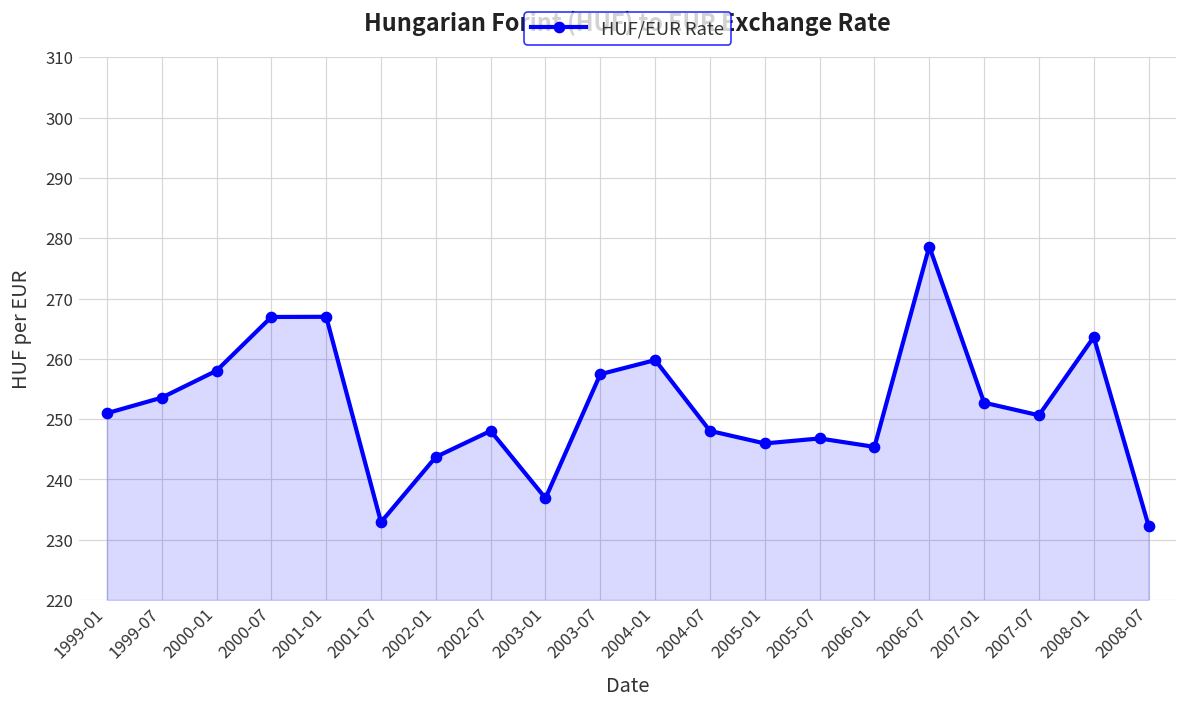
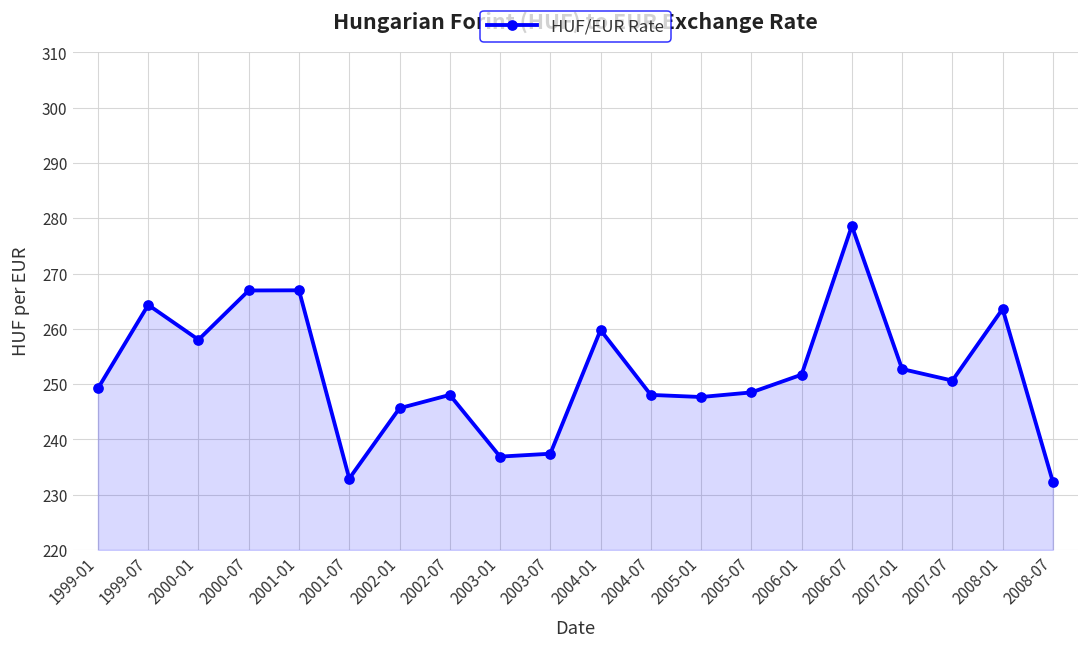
  {
-   "1999-01": 251,
-   "1999-07": 254,
+   "1999-01": 249,
+   "1999-07": 264,
    "2000-01": 258,
    "2000-07": 267,
    "2001-01": 267,
    "2001-07": 233,
-   "2002-01": 244,
+   "2002-01": 246,
    "2002-07": 248,
    "2003-01": 237,
-   "2003-07": 257,
+   "2003-07": 237,
    "2004-01": 260,
    "2004-07": 248,
-   "2005-01": 246,
-   "2005-07": 247,
-   "2006-01": 245,
+   "2005-01": 248,
+   "2005-07": 249,
+   "2006-01": 252,
    "2006-07": 279,
    "2007-01": 253,
    "2007-07": 251,
    "2008-01": 264,
    "2008-07": 232
  }
